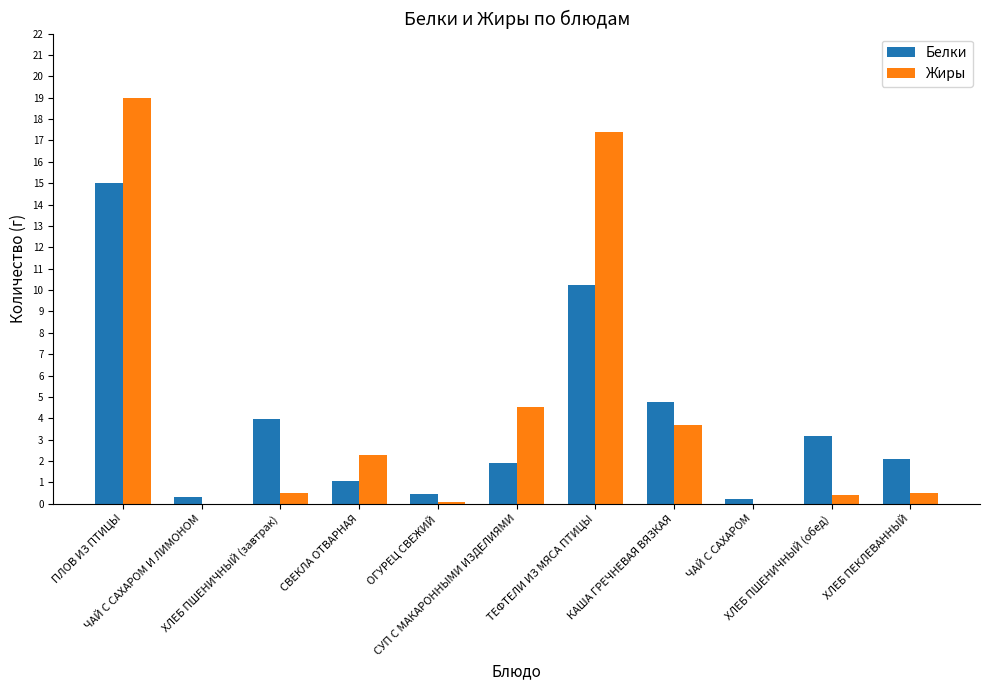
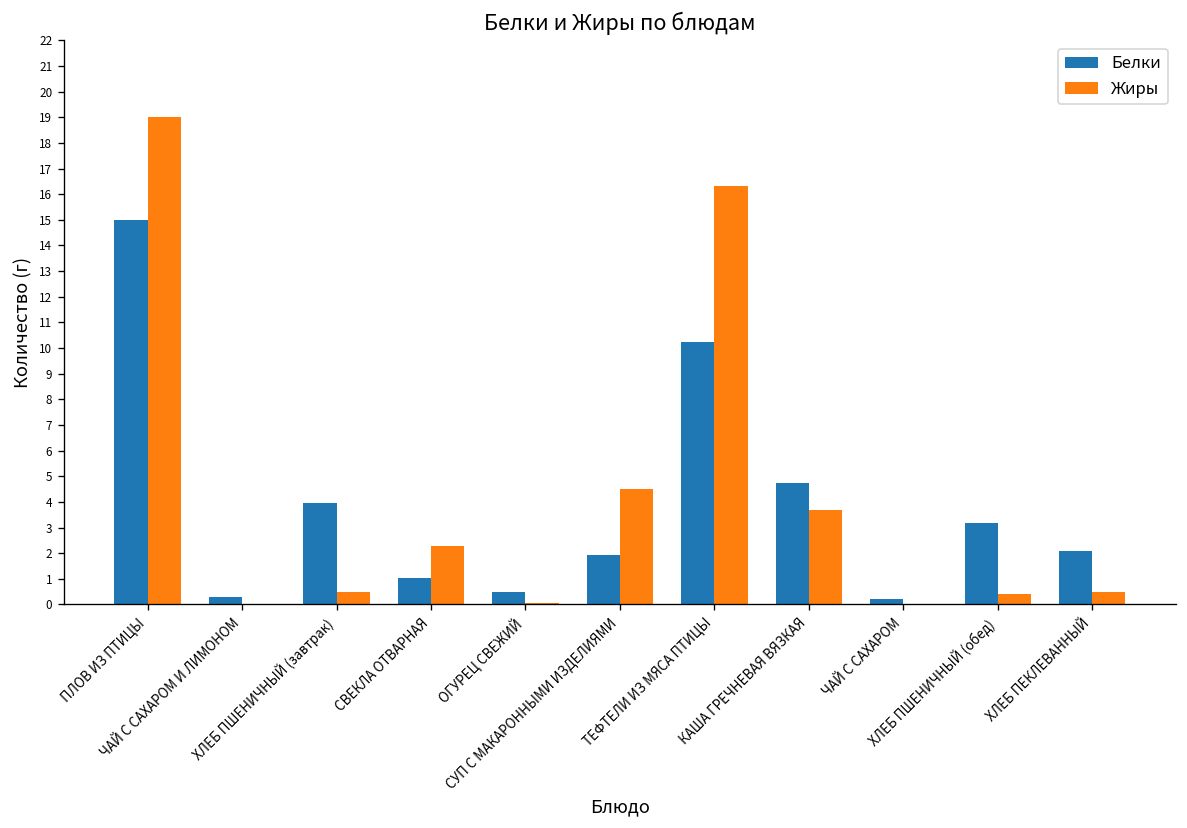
  {
    "Белки": {
      "ПЛОВ ИЗ ПТИЦЫ": 15.0,
      "ЧАЙ С САХАРОМ И ЛИМОНОМ": 0.3,
      "ХЛЕБ ПШЕНИЧНЫЙ (завтрак)": 4.0,
      "СВЕКЛА ОТВАРНАЯ": 1.1,
      "ОГУРЕЦ СВЕЖИЙ": 0.5,
      "СУП С МАКАРОННЫМИ ИЗДЕЛИЯМИ": 1.9,
      "ТЕФТЕЛИ ИЗ МЯСА ПТИЦЫ": 10.3,
      "КАША ГРЕЧНЕВАЯ ВЯЗКАЯ": 4.8,
      "ЧАЙ С САХАРОМ": 0.2,
      "ХЛЕБ ПШЕНИЧНЫЙ (обед)": 3.2,
      "ХЛЕБ ПЕКЛЕВАННЫЙ": 2.1
    },
    "Жиры": {
      "ПЛОВ ИЗ ПТИЦЫ": 19.0,
      "ЧАЙ С САХАРОМ И ЛИМОНОМ": 0.0,
      "ХЛЕБ ПШЕНИЧНЫЙ (завтрак)": 0.5,
      "СВЕКЛА ОТВАРНАЯ": 2.3,
      "СУП С МАКАРОННЫМИ ИЗДЕЛИЯМИ": 4.5,
-     "ТЕФТЕЛИ ИЗ МЯСА ПТИЦЫ": 17.4,
+     "ТЕФТЕЛИ ИЗ МЯСА ПТИЦЫ": 16.3,
      "КАША ГРЕЧНЕВАЯ ВЯЗКАЯ": 3.7,
      "ЧАЙ С САХАРОМ": 0.0,
      "ХЛЕБ ПШЕНИЧНЫЙ (обед)": 0.4,
      "ХЛЕБ ПЕКЛЕВАННЫЙ": 0.5
    }
  }
